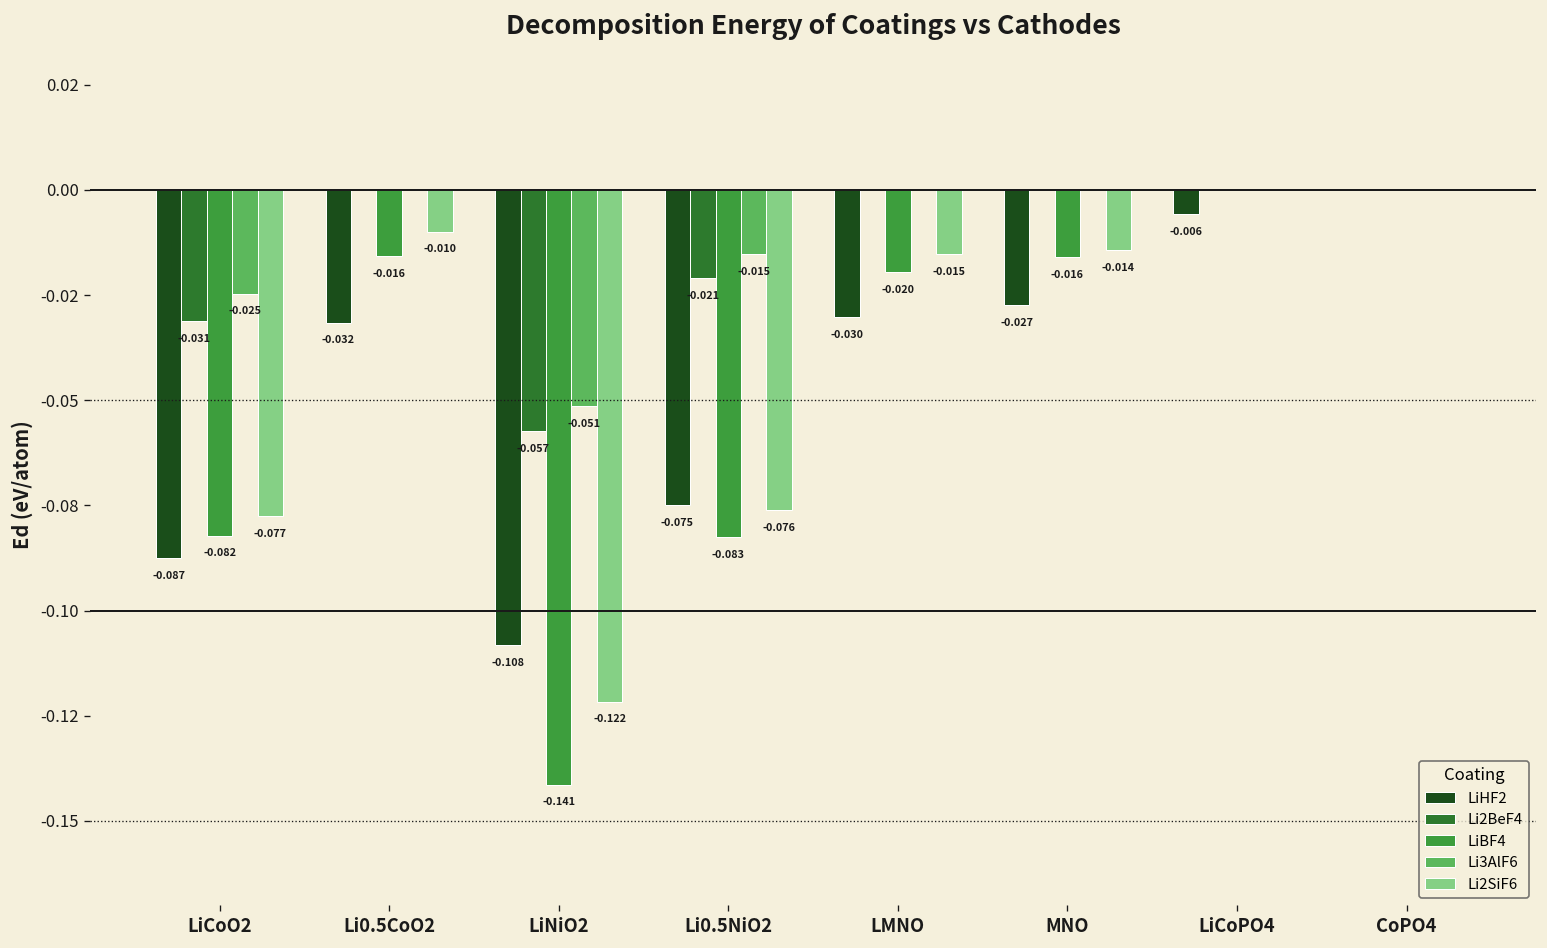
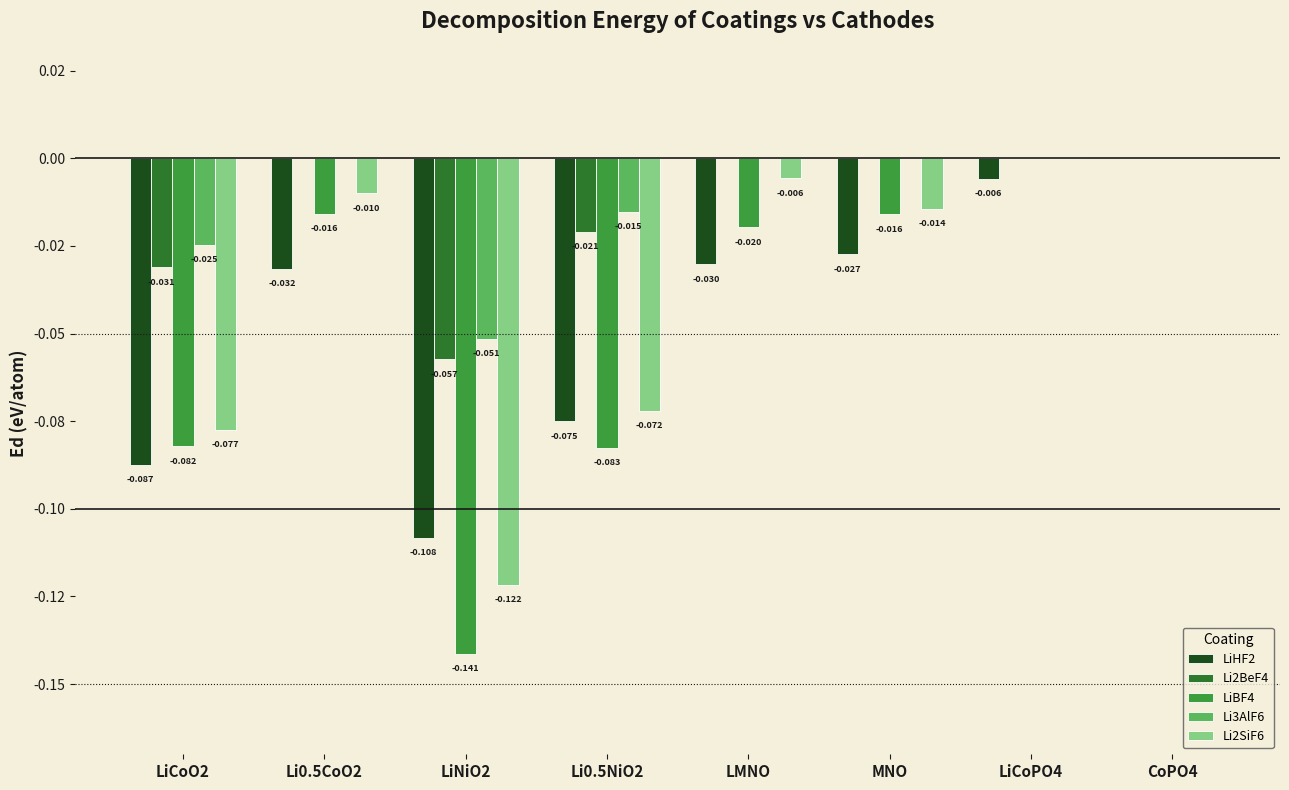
  {
    "Li2SiF6": {
      "LiCoO2": -0.077,
      "Li0.5CoO2": -0.010,
      "LiNiO2": -0.122,
-     "Li0.5NiO2": -0.076,
-     "LMNO": -0.015,
+     "Li0.5NiO2": -0.072,
+     "LMNO": -0.006,
      "MNO": -0.014
    }
  }
